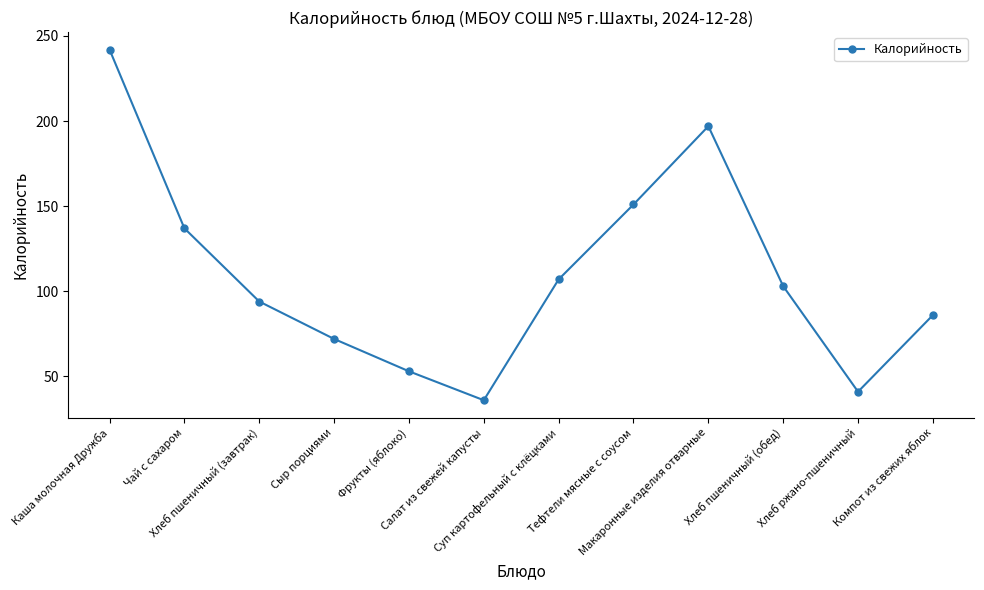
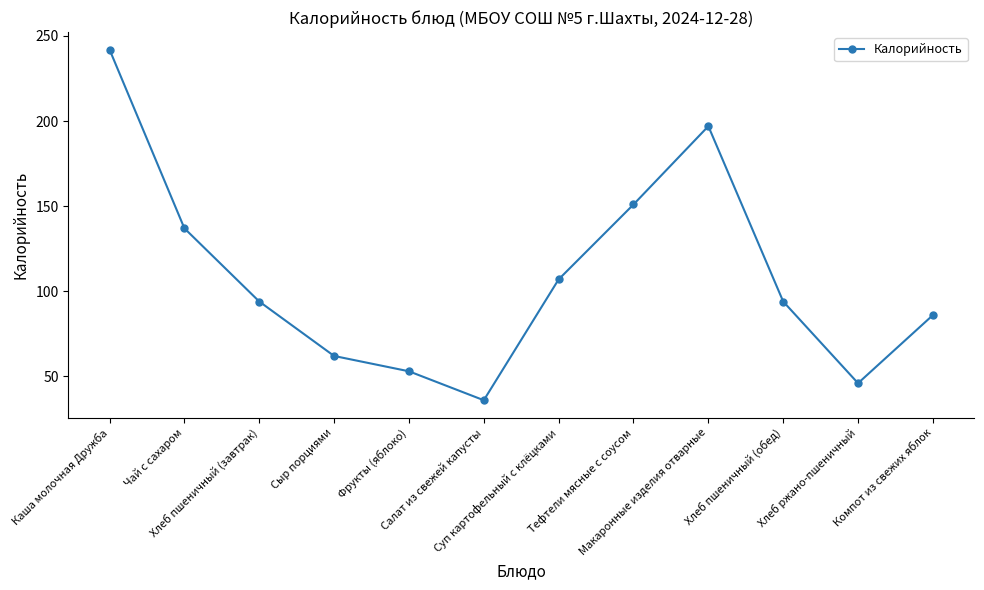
  {
    "Каша молочная Дружба": 242,
    "Чай с сахаром": 137,
    "Хлеб пшеничный (завтрак)": 94,
-   "Сыр порциями": 72,
+   "Сыр порциями": 62,
    "Фрукты (яблоко)": 53,
    "Салат из свежей капусты": 36,
    "Суп картофельный с клёцками": 107,
    "Тефтели мясные с соусом": 151,
    "Макаронные изделия отварные": 197,
-   "Хлеб пшеничный (обед)": 103,
-   "Хлеб ржано-пшеничный": 41,
+   "Хлеб пшеничный (обед)": 94,
+   "Хлеб ржано-пшеничный": 46,
    "Компот из свежих яблок": 86
  }
